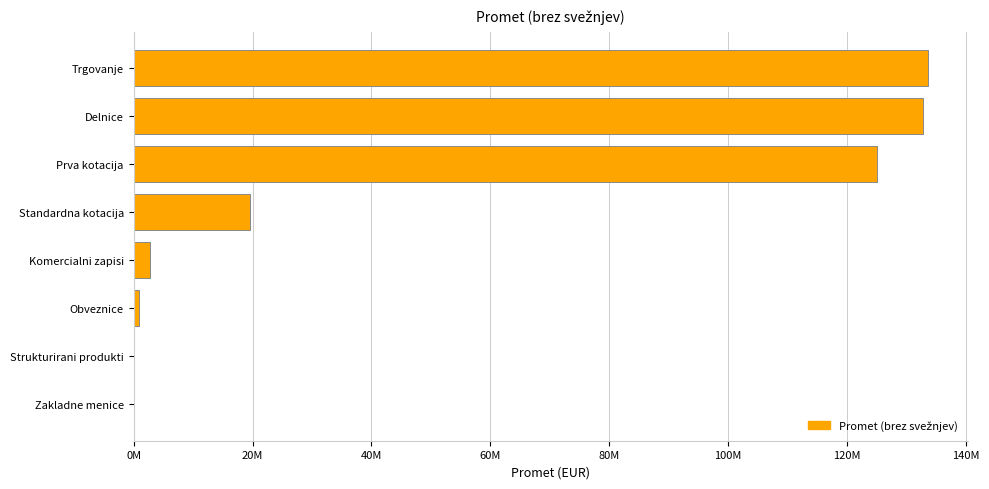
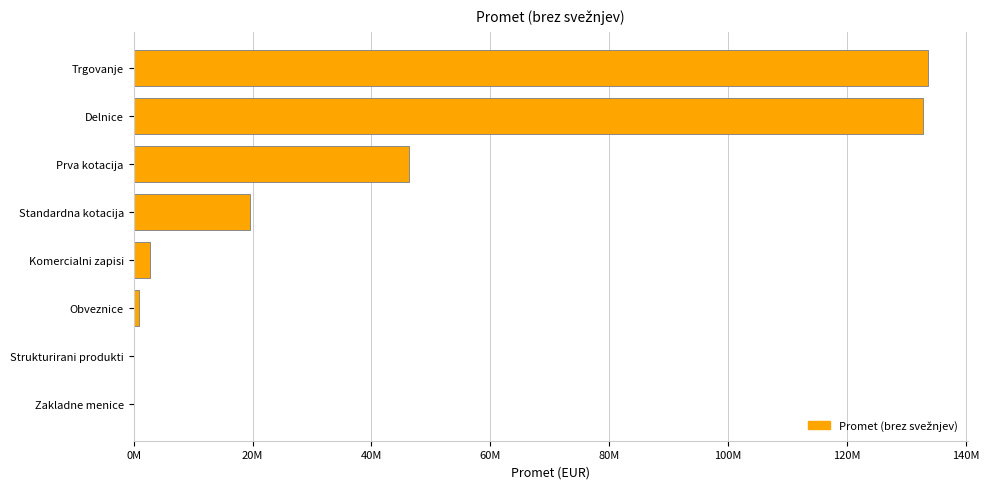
  {
    "Trgovanje": 134000000,
    "Delnice": 133000000,
-   "Prva kotacija": 125000000,
+   "Prva kotacija": 46000000,
    "Standardna kotacija": 20000000,
    "Komercialni zapisi": 3000000,
    "Obveznice": 1000000,
    "Strukturirani produkti": 0,
    "Zakladne menice": 0
  }
